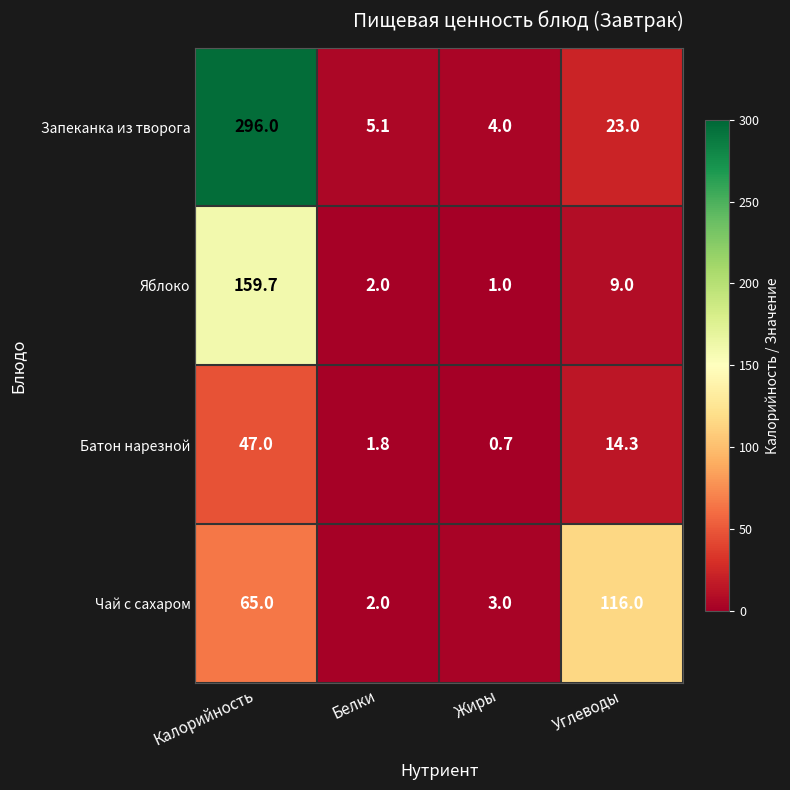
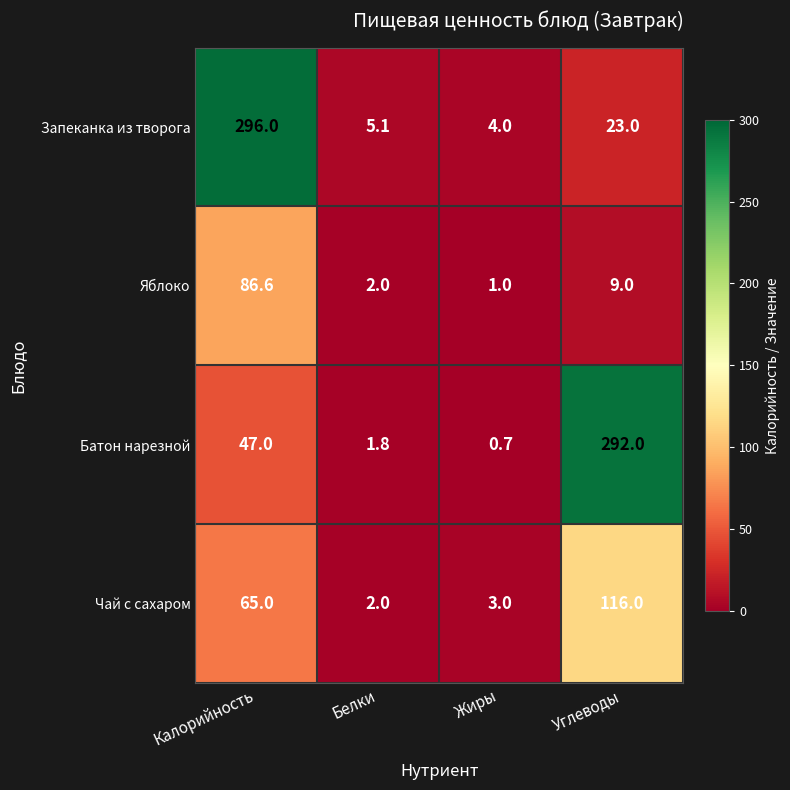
  {
    "Запеканка из творога": {
      "Калорийность": 296.0,
      "Белки": 5.1,
      "Жиры": 4.0,
      "Углеводы": 23.0
    },
    "Яблоко": {
-     "Калорийность": 159.7,
+     "Калорийность": 86.6,
      "Белки": 2.0,
      "Жиры": 1.0,
      "Углеводы": 9.0
    },
    "Батон нарезной": {
      "Калорийность": 47.0,
      "Белки": 1.8,
      "Жиры": 0.7,
-     "Углеводы": 14.3
+     "Углеводы": 292.0
    },
    "Чай с сахаром": {
      "Калорийность": 65.0,
      "Белки": 2.0,
      "Жиры": 3.0,
      "Углеводы": 116.0
    }
  }
